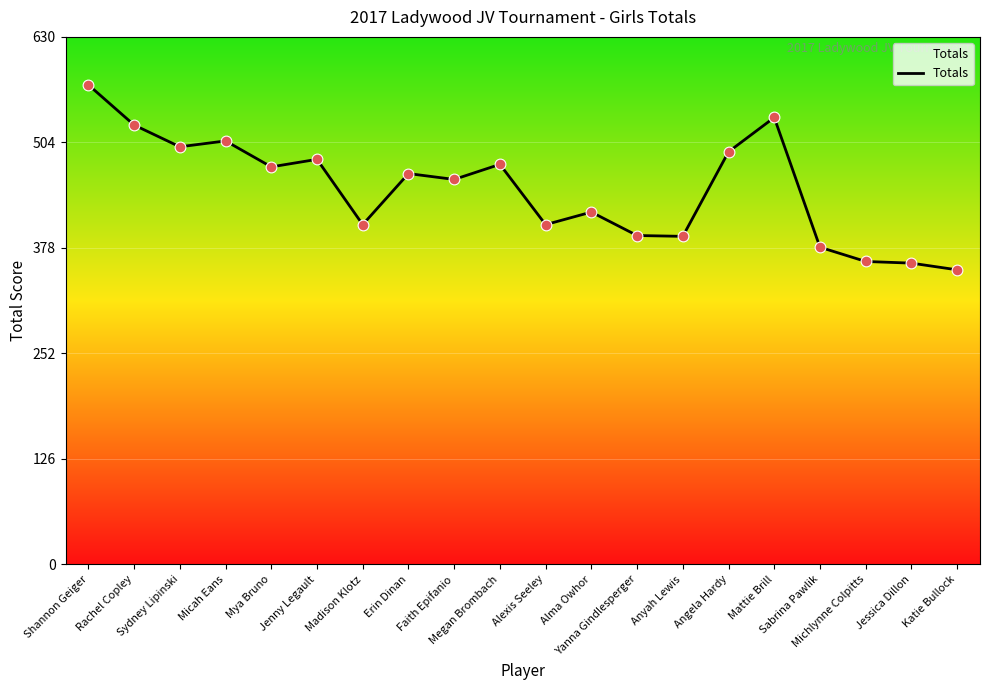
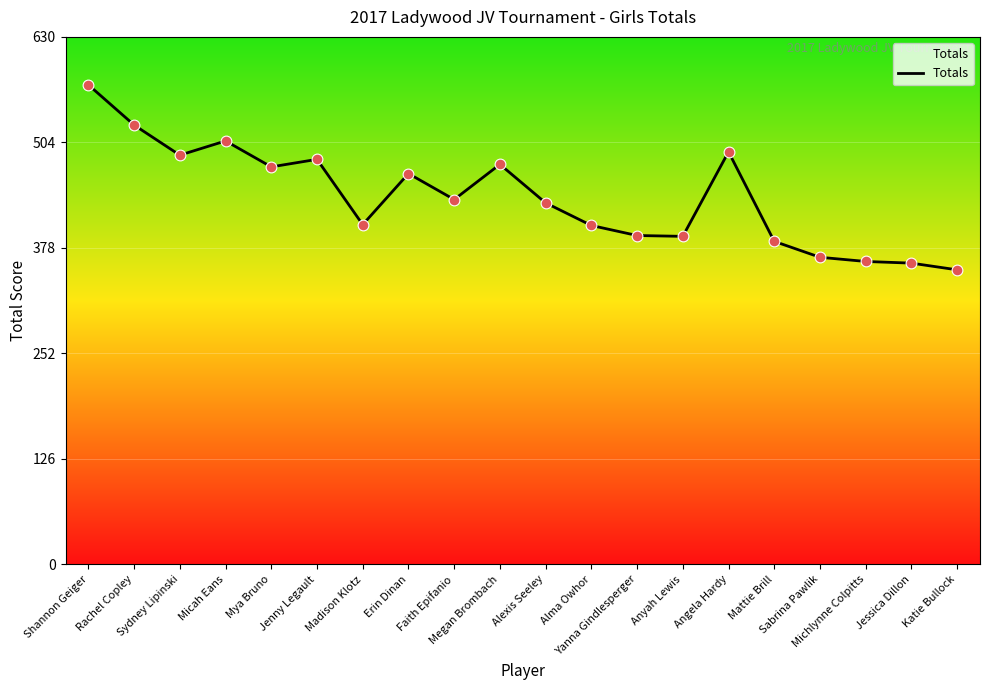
  {
    "Shannon Geiger": 570,
    "Rachel Copley": 530,
-   "Sydney Lipinski": 500,
+   "Sydney Lipinski": 490,
    "Micah Eans": 510,
    "Mya Bruno": 480,
    "Jenny Legault": 480,
    "Madison Klotz": 410,
    "Erin Dinan": 470,
-   "Faith Epifanio": 460,
+   "Faith Epifanio": 440,
    "Megan Brombach": 480,
-   "Alexis Seeley": 410,
-   "Alma Owhor": 420,
+   "Alexis Seeley": 430,
+   "Alma Owhor": 410,
    "Yanna Gindlesperger": 390,
    "Anyah Lewis": 390,
    "Angela Hardy": 490,
-   "Mattie Brill": 530,
-   "Sabrina Pawlik": 380,
+   "Mattie Brill": 390,
+   "Sabrina Pawlik": 370,
    "Michlynne Colpitts": 360,
    "Jessica Dillon": 360,
    "Katie Bullock": 350
  }
